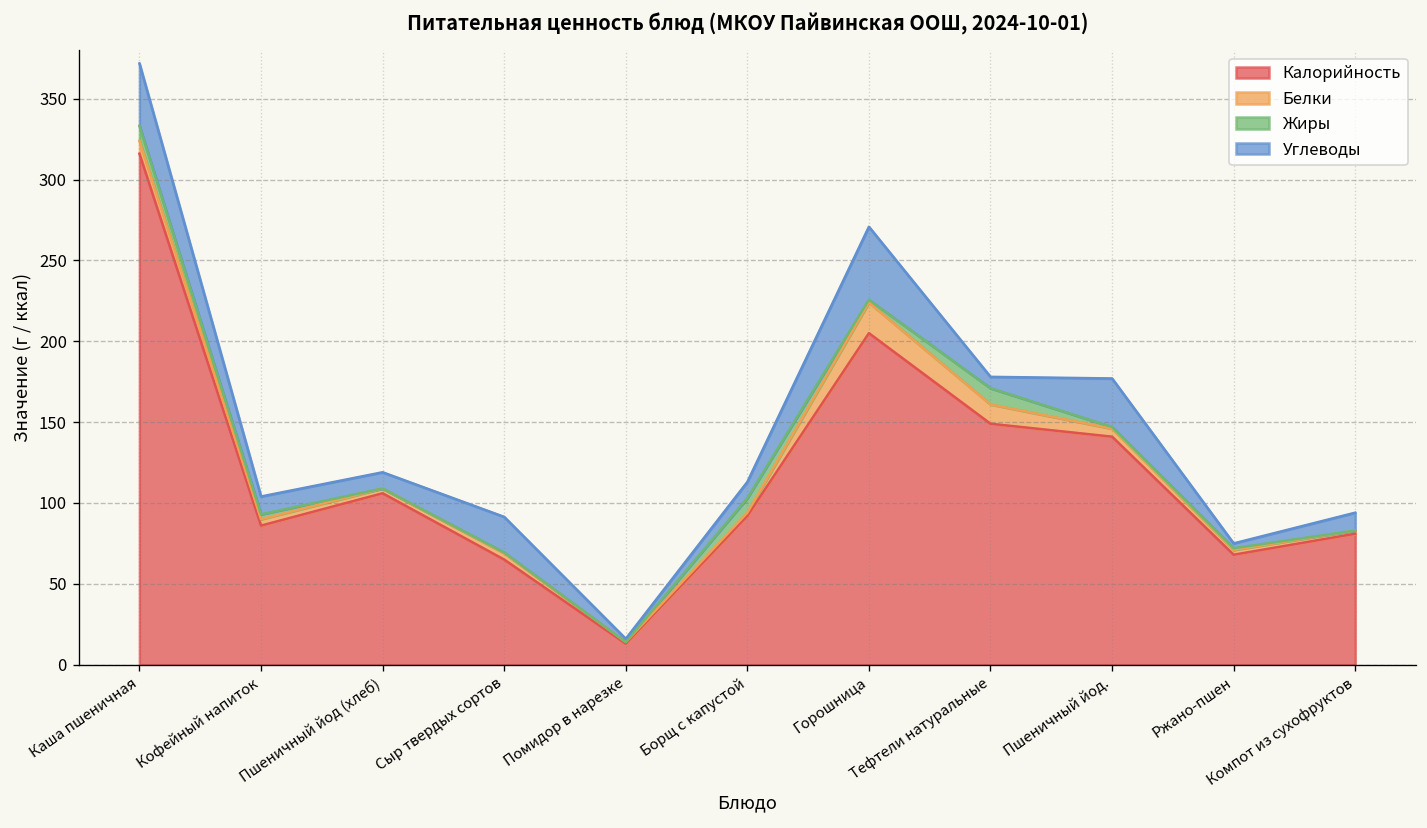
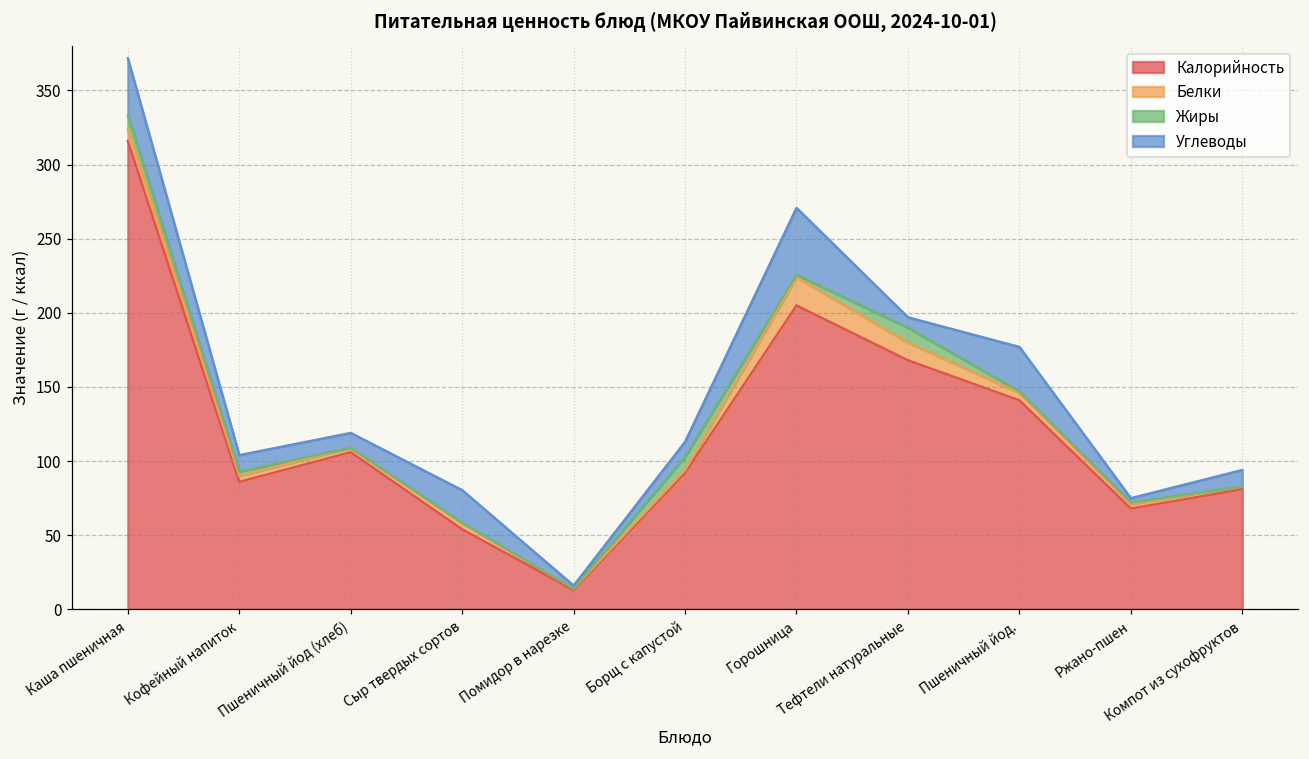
  {
    "Калорийность": {
      "Каша пшеничная": 316,
      "Кофейный напиток": 86,
      "Пшеничный йод (хлеб)": 106,
-     "Сыр твердых сортов": 65,
+     "Сыр твердых сортов": 54,
      "Борщ с капустой": 92,
      "Горошница": 205,
-     "Тефтели натуральные": 149,
+     "Тефтели натуральные": 168,
      "Пшеничный йод.": 141,
      "Ржано-пшен": 68,
      "Компот из сухофруктов": 81
    },
    "Белки": {
      "Каша пшеничная": 8,
      "Кофейный напиток": 4,
      "Борщ с капустой": 2,
      "Тефтели натуральные": 12
    },
    "Жиры": {
      "Каша пшеничная": 9,
      "Кофейный напиток": 3,
      "Борщ с капустой": 9,
      "Тефтели натуральные": 10
    },
    "Углеводы": {
      "Каша пшеничная": 39,
      "Кофейный напиток": 11,
      "Пшеничный йод (хлеб)": 10,
      "Сыр твердых сортов": 22,
      "Помидор в нарезке": 2,
      "Борщ с капустой": 10,
      "Горошница": 45,
      "Тефтели натуральные": 7,
      "Пшеничный йод.": 30,
      "Ржано-пшен": 3,
      "Компот из сухофруктов": 11
    }
  }
